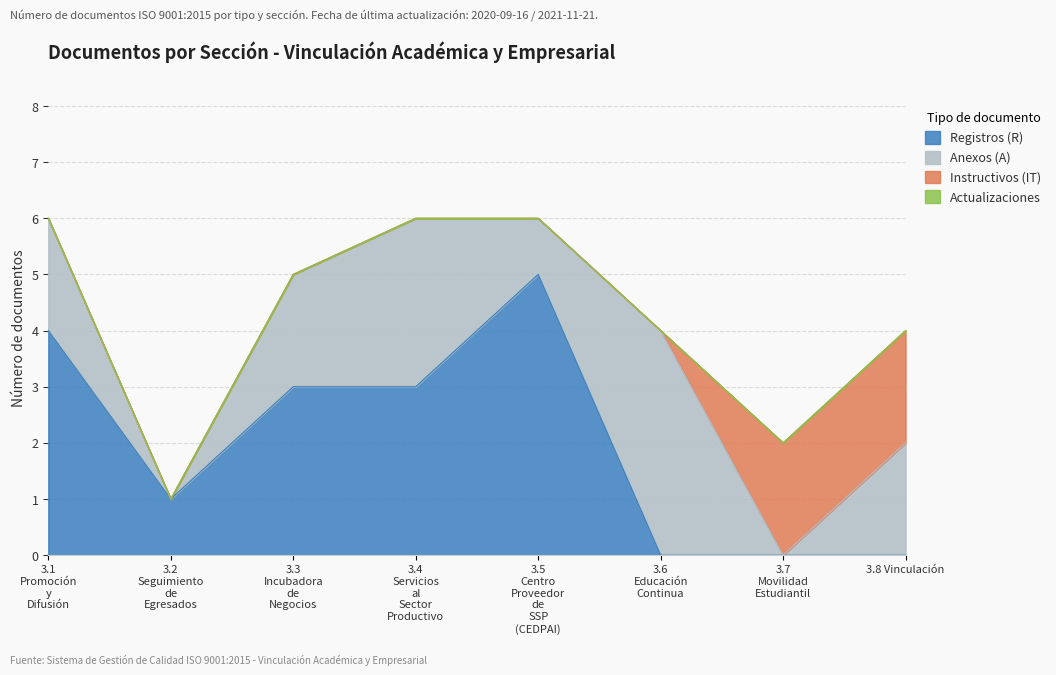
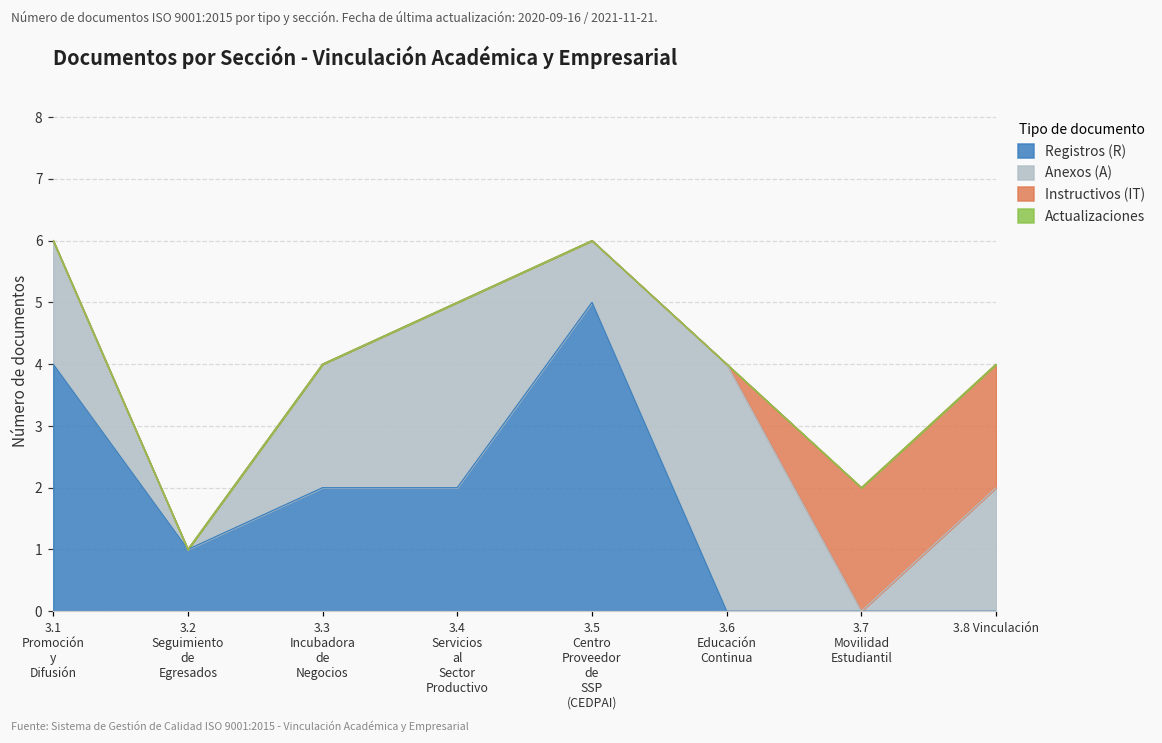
  {
    "Registros (R)": {
      "3.1 Promoción y Difusión": 4,
-     "3.3 Incubadora de Negocios": 3,
-     "3.4 Servicios al Sector Productivo": 3,
+     "3.3 Incubadora de Negocios": 2,
+     "3.4 Servicios al Sector Productivo": 2,
      "3.5 Centro Proveedor de SSP (CEDPAI)": 5,
      "3.6 Educación Continua": 0,
      "3.8 Vinculación": 0
    },
    "Anexos (A)": {
      "3.8 Vinculación": 2
    }
  }
